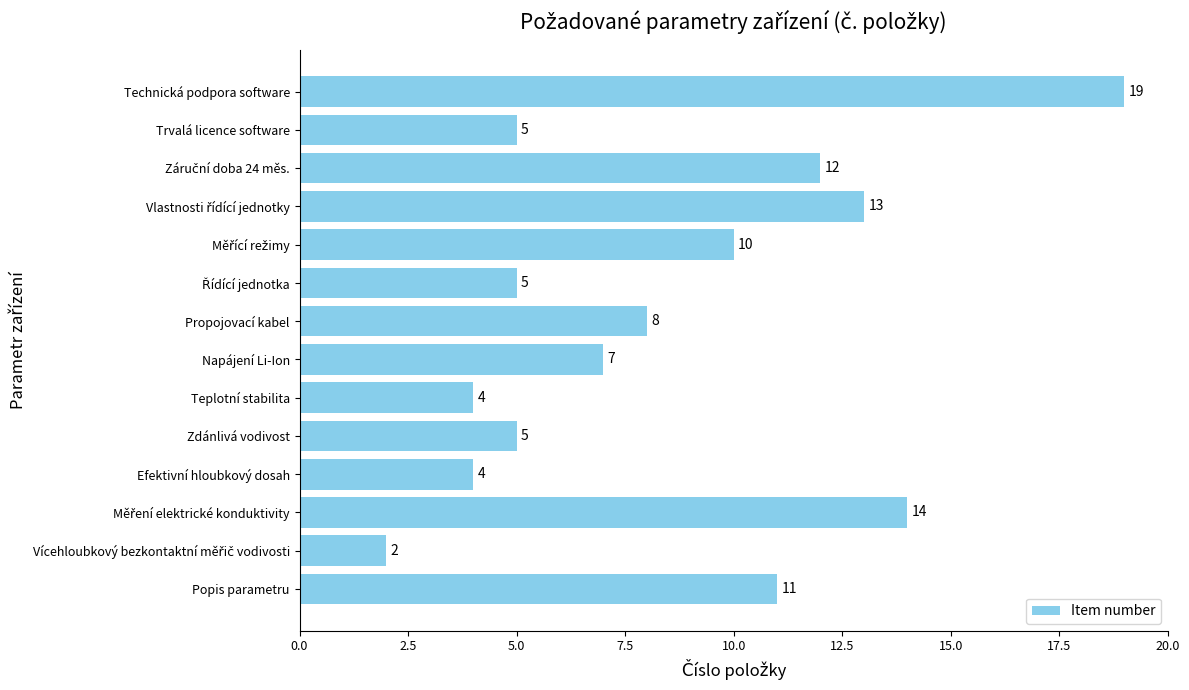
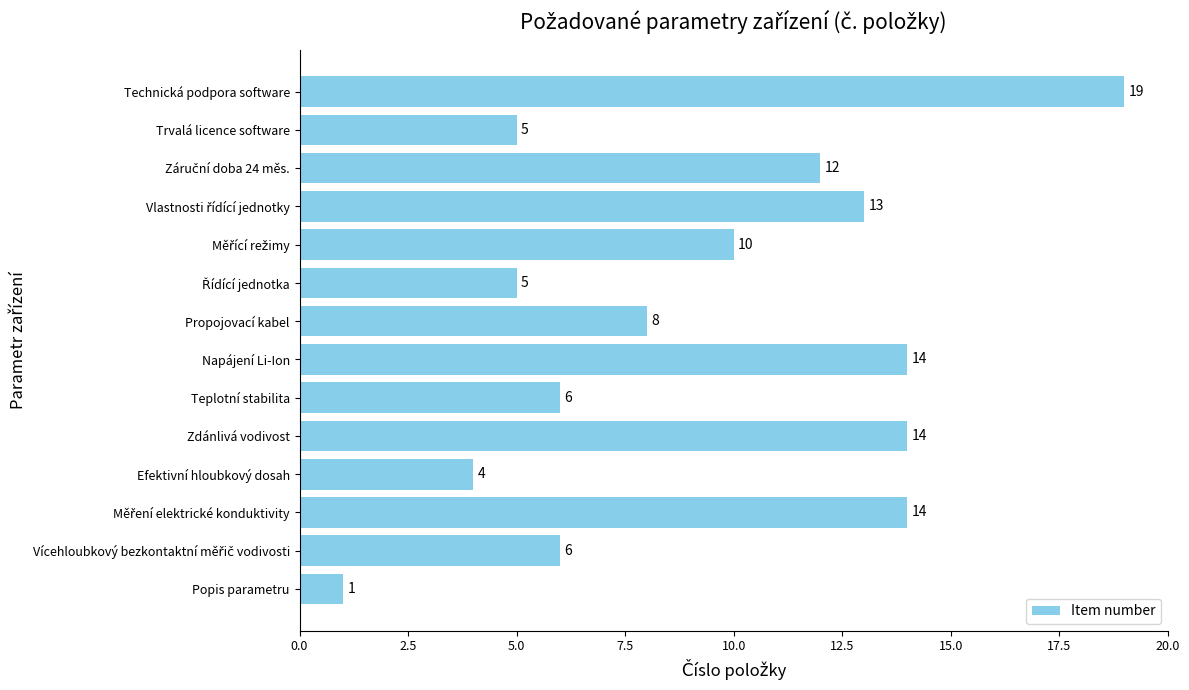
  {
    "Technická podpora software": 19,
    "Trvalá licence software": 5,
    "Záruční doba 24 měs.": 12,
    "Vlastnosti řídící jednotky": 13,
    "Měřící režimy": 10,
    "Řídící jednotka": 5,
    "Propojovací kabel": 8,
-   "Napájení Li-Ion": 7,
-   "Teplotní stabilita": 4,
-   "Zdánlivá vodivost": 5,
+   "Napájení Li-Ion": 14,
+   "Teplotní stabilita": 6,
+   "Zdánlivá vodivost": 14,
    "Efektivní hloubkový dosah": 4,
    "Měření elektrické konduktivity": 14,
-   "Vícehloubkový bezkontaktní měřič vodivosti": 2,
-   "Popis parametru": 11
+   "Vícehloubkový bezkontaktní měřič vodivosti": 6,
+   "Popis parametru": 1
  }
